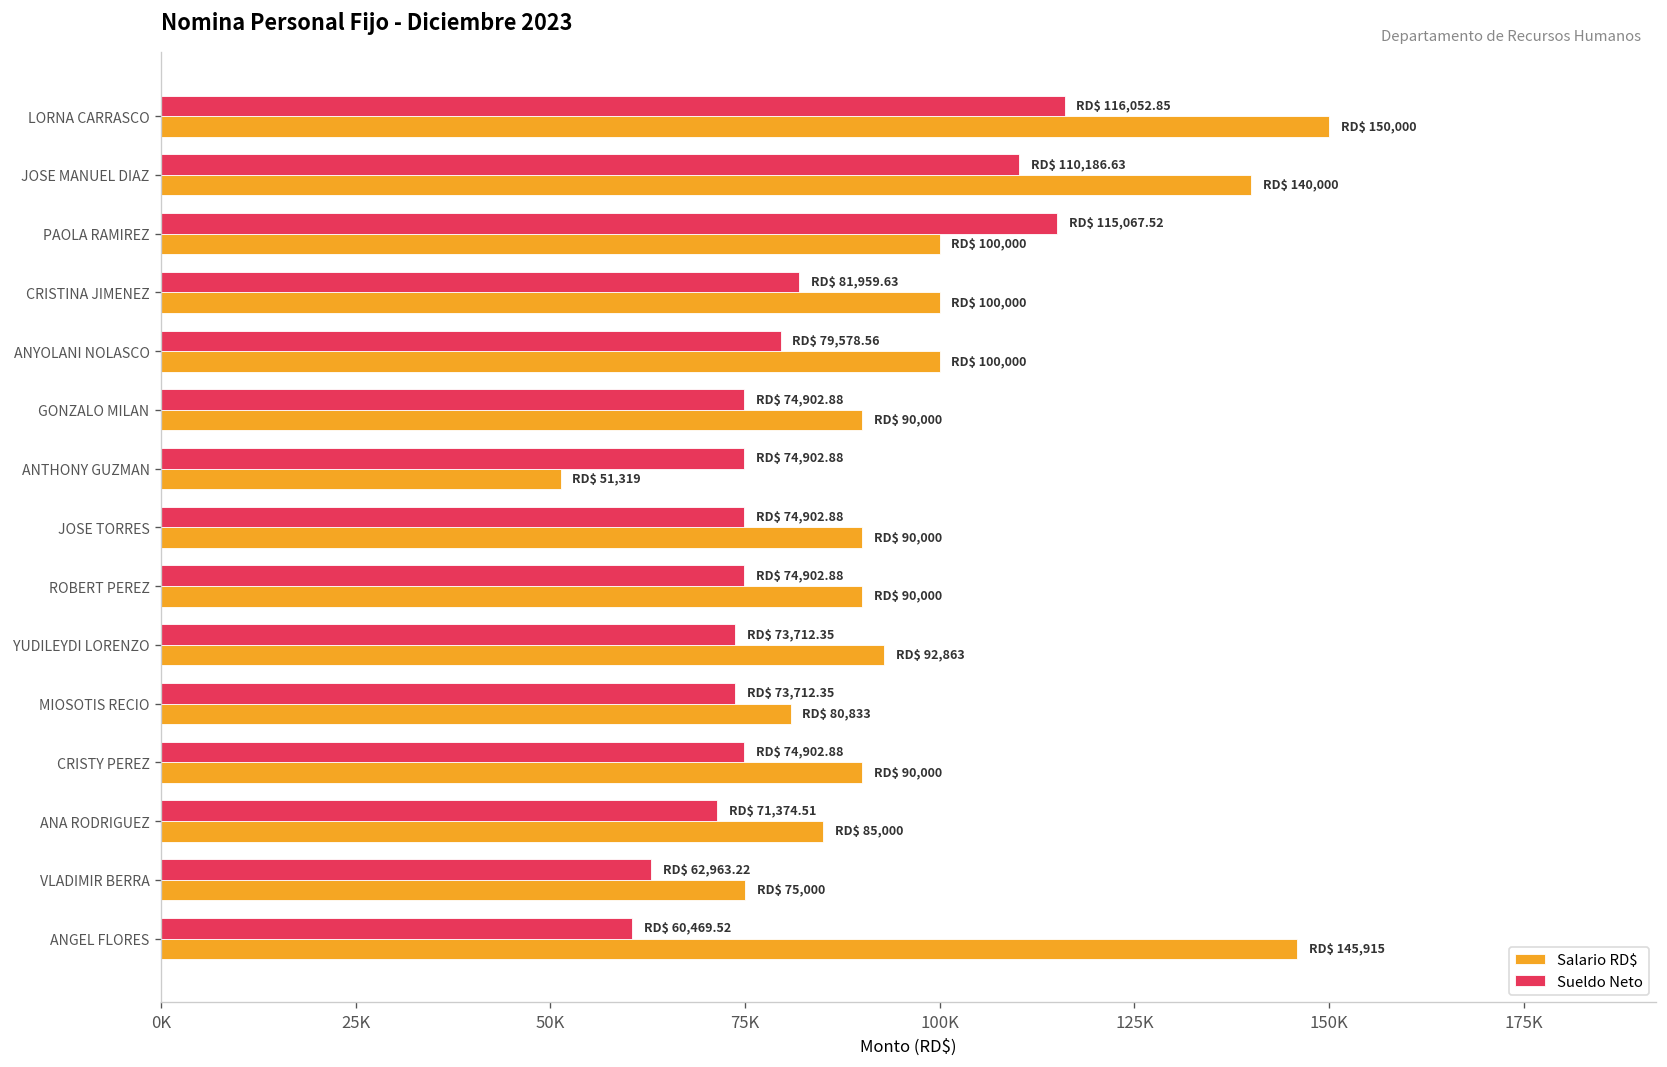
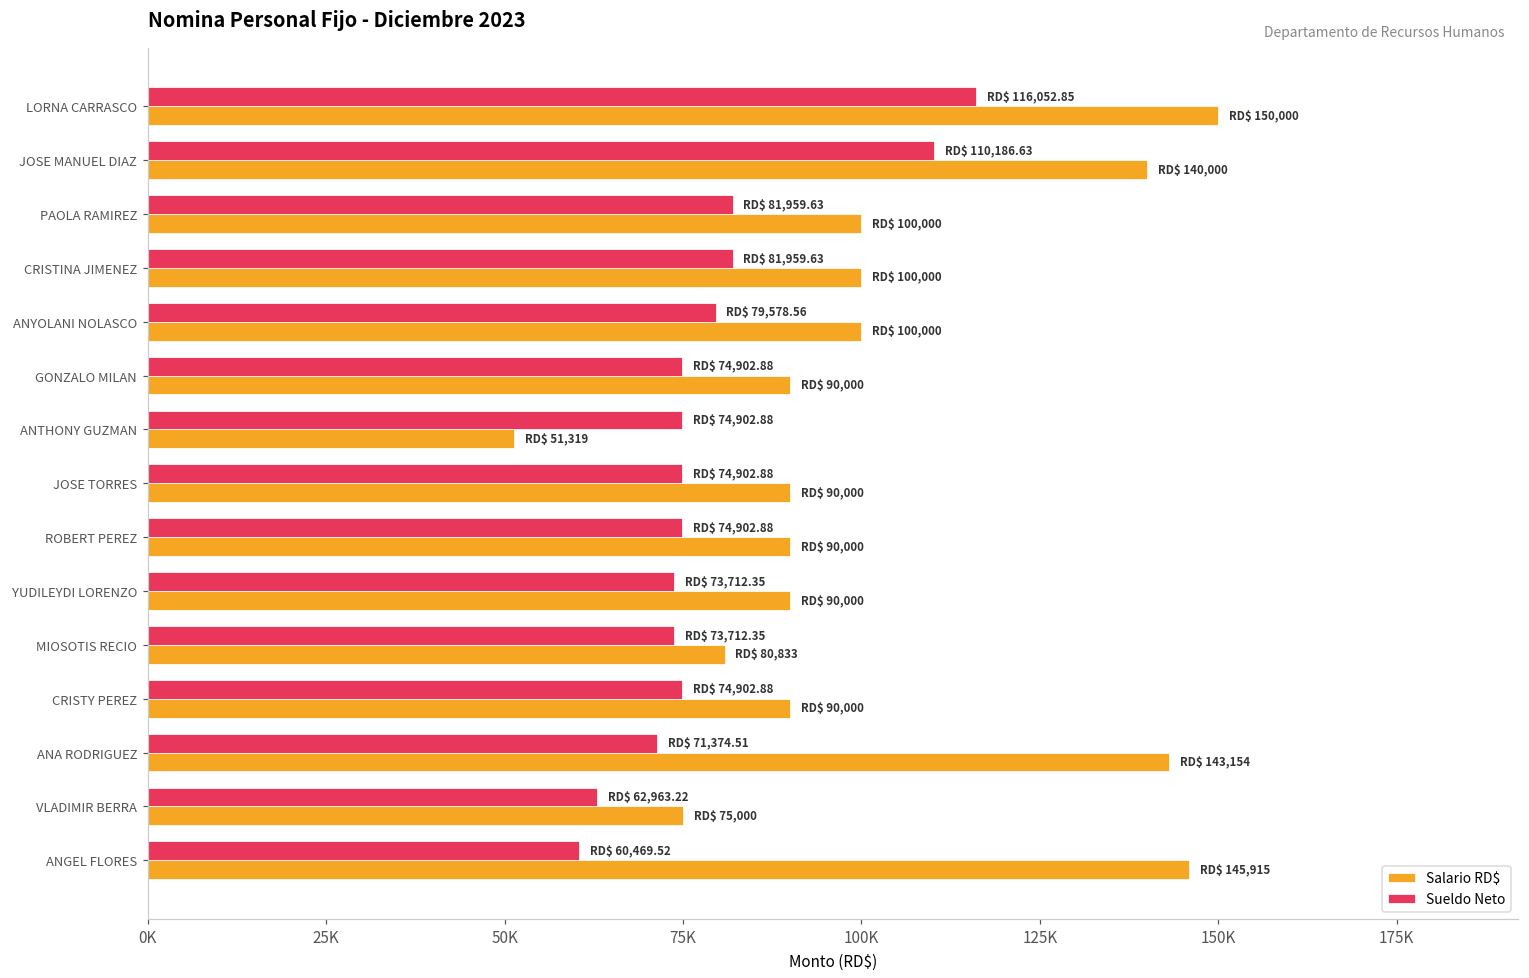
  {
    "Salario RD$": {
      "LORNA CARRASCO": "150,000",
      "JOSE MANUEL DIAZ": "140,000",
      "PAOLA RAMIREZ": "100,000",
      "CRISTINA JIMENEZ": "100,000",
      "ANYOLANI NOLASCO": "100,000",
      "GONZALO MILAN": "90,000",
      "ANTHONY GUZMAN": "51,319",
      "JOSE TORRES": "90,000",
      "ROBERT PEREZ": "90,000",
-     "YUDILEYDI LORENZO": "92,863",
+     "YUDILEYDI LORENZO": "90,000",
      "MIOSOTIS RECIO": "80,833",
      "CRISTY PEREZ": "90,000",
-     "ANA RODRIGUEZ": "85,000",
+     "ANA RODRIGUEZ": "143,154",
      "VLADIMIR BERRA": "75,000",
      "ANGEL FLORES": "145,915"
    },
    "Sueldo Neto": {
      "LORNA CARRASCO": "116,052.85",
      "JOSE MANUEL DIAZ": "110,186.63",
-     "PAOLA RAMIREZ": "115,067.52",
+     "PAOLA RAMIREZ": "81,959.63",
      "CRISTINA JIMENEZ": "81,959.63",
      "ANYOLANI NOLASCO": "79,578.56",
      "GONZALO MILAN": "74,902.88",
      "ANTHONY GUZMAN": "74,902.88",
      "JOSE TORRES": "74,902.88",
      "ROBERT PEREZ": "74,902.88",
      "YUDILEYDI LORENZO": "73,712.35",
      "MIOSOTIS RECIO": "73,712.35",
      "CRISTY PEREZ": "74,902.88",
      "ANA RODRIGUEZ": "71,374.51",
      "VLADIMIR BERRA": "62,963.22",
      "ANGEL FLORES": "60,469.52"
    }
  }
